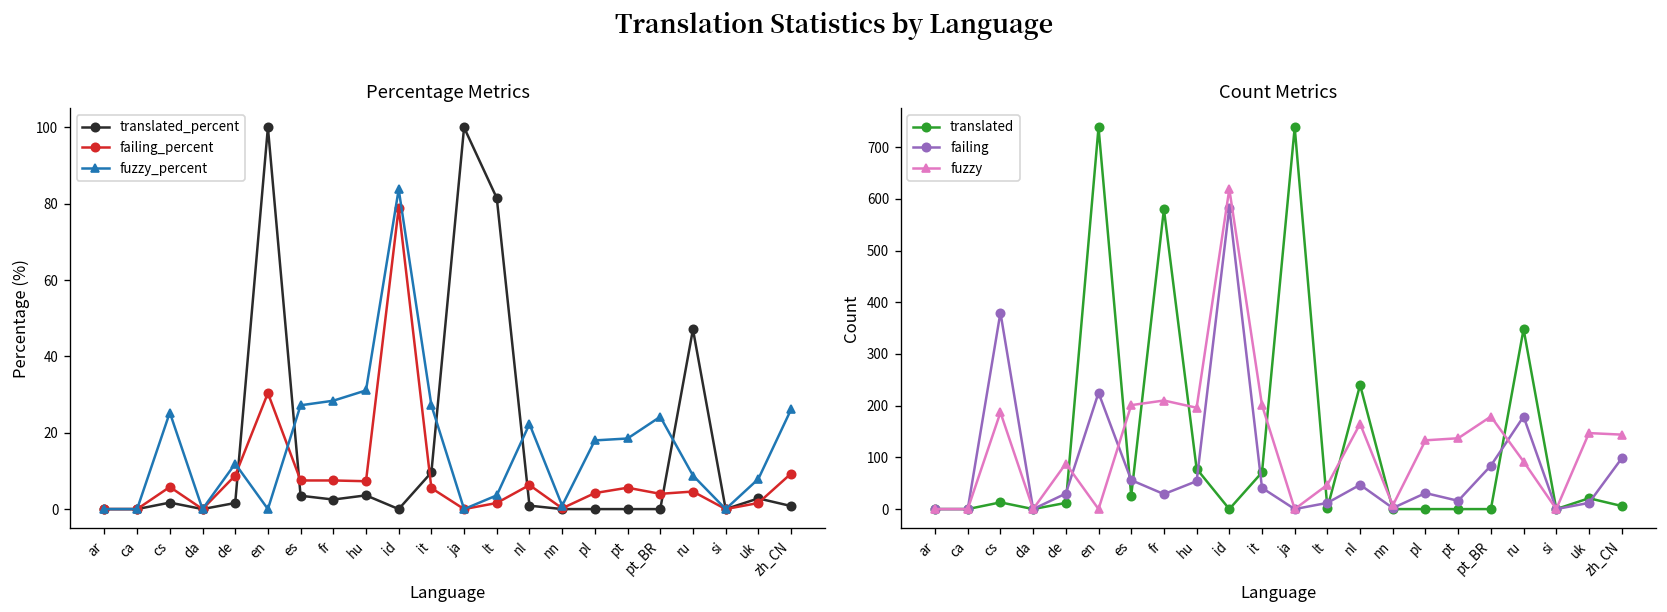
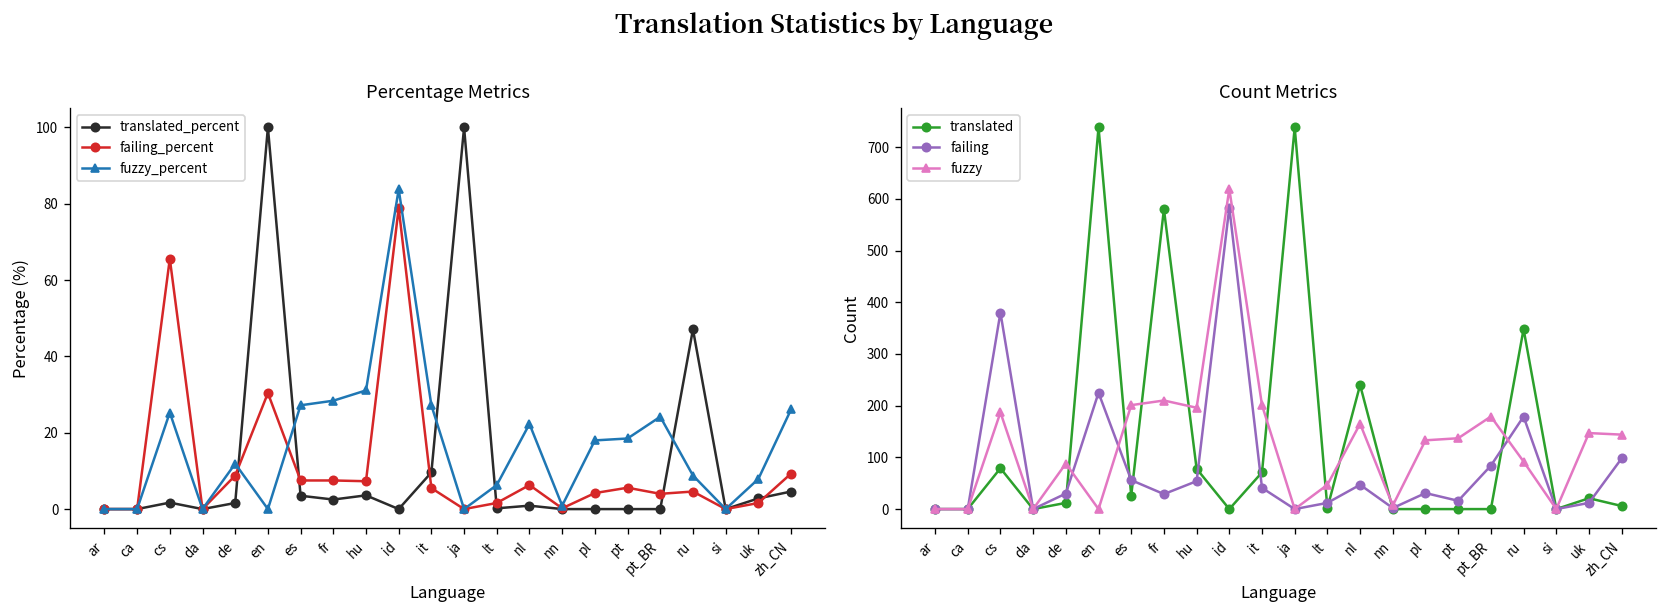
  {
    "Percentage Metrics": {
      "translated_percent": {
        "cs": 2,
        "de": 2,
        "en": 100,
        "es": 4,
        "fr": 3,
        "hu": 4,
        "id": 0,
        "it": 10,
        "ja": 100,
-       "lt": 82,
+       "lt": 0,
        "nl": 1,
        "pl": 0,
        "pt": 0,
        "pt_BR": 0,
        "ru": 47,
        "uk": 3,
-       "zh_CN": 1
+       "zh_CN": 5
      },
      "failing_percent": {
-       "cs": 6,
+       "cs": 66,
        "de": 9,
        "en": 30,
        "es": 8,
        "fr": 8,
        "hu": 7,
        "id": 79,
        "it": 6,
        "lt": 2,
        "nl": 6,
        "pl": 4,
        "pt": 6,
        "pt_BR": 4,
        "ru": 5,
        "uk": 2,
        "zh_CN": 9
      },
      "fuzzy_percent": {
        "cs": 25,
        "de": 12,
        "en": 0,
        "es": 27,
        "fr": 28,
        "hu": 31,
        "id": 84,
        "it": 27,
-       "lt": 4,
+       "lt": 6,
        "nl": 22,
        "pl": 18,
        "pt": 19,
        "pt_BR": 24,
        "ru": 9,
        "uk": 8,
        "zh_CN": 26
      }
    },
    "Count Metrics": {
      "translated": {
-       "cs": 10,
+       "cs": 80,
        "de": 10,
        "en": 740,
        "es": 30,
        "fr": 580,
        "hu": 80,
        "id": 0,
        "it": 70,
        "ja": 740,
        "lt": 0,
        "nl": 240,
        "pl": 0,
        "pt": 0,
        "pt_BR": 0,
        "ru": 350,
        "uk": 20,
        "zh_CN": 10
      },
      "failing": {
        "cs": 380,
        "de": 30,
        "en": 230,
        "es": 60,
        "fr": 30,
        "hu": 50,
        "id": 580,
        "it": 40,
        "lt": 10,
        "nl": 50,
        "pl": 30,
        "pt": 20,
        "pt_BR": 80,
        "ru": 180,
        "uk": 10,
        "zh_CN": 100
      },
      "fuzzy": {
        "cs": 190,
        "de": 90,
        "en": 0,
        "es": 200,
        "fr": 210,
        "hu": 200,
        "id": 620,
        "it": 200,
        "lt": 50,
        "nl": 170,
        "pl": 130,
        "pt": 140,
        "pt_BR": 180,
        "ru": 90,
        "uk": 150,
        "zh_CN": 140
      }
    }
  }
